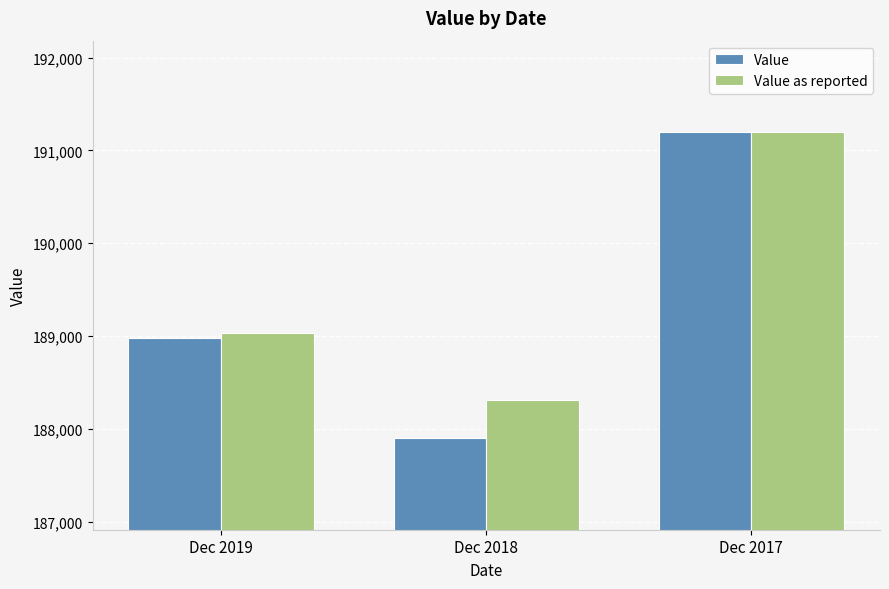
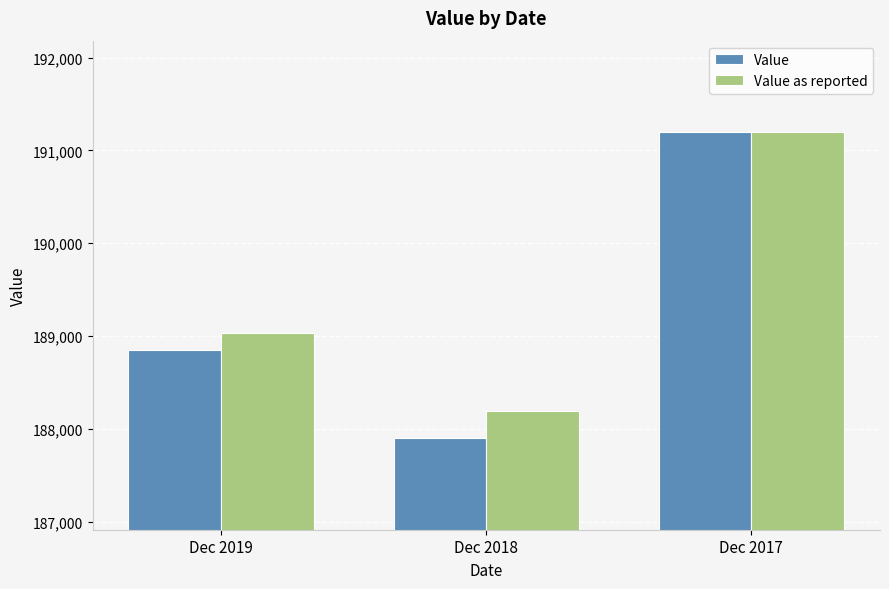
  {
    "Value": {
-     "Dec 2019": "189,000",
+     "Dec 2019": "188,900",
      "Dec 2018": "187,900",
      "Dec 2017": "191,200"
    },
    "Value as reported": {
      "Dec 2019": "189,000",
-     "Dec 2018": "188,300",
+     "Dec 2018": "188,200",
      "Dec 2017": "191,200"
    }
  }
